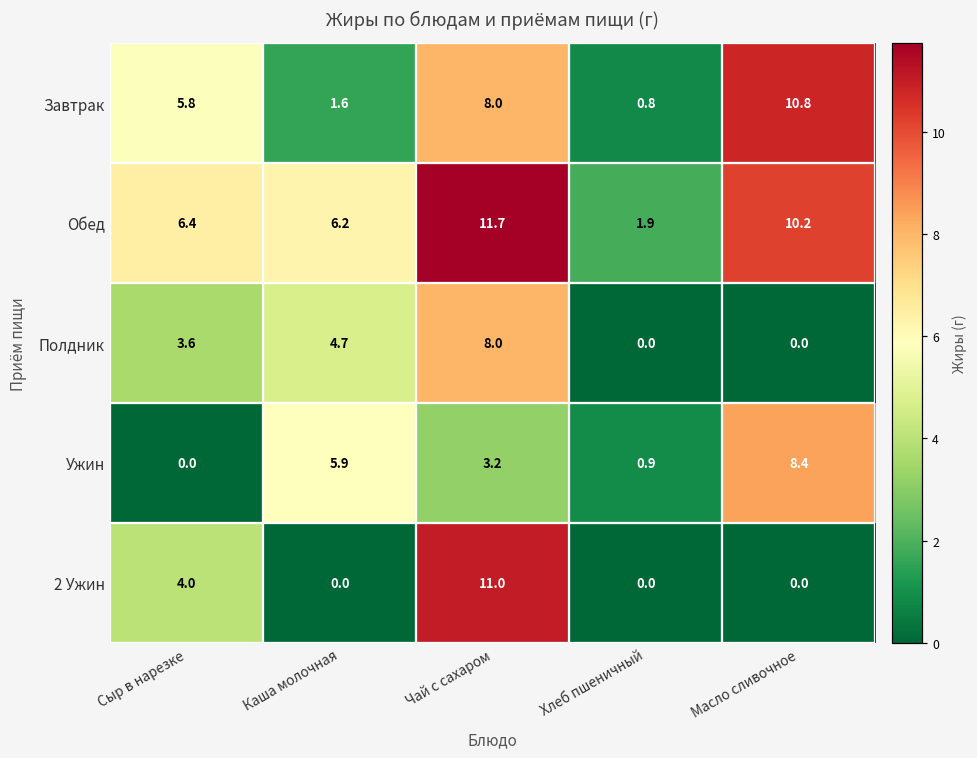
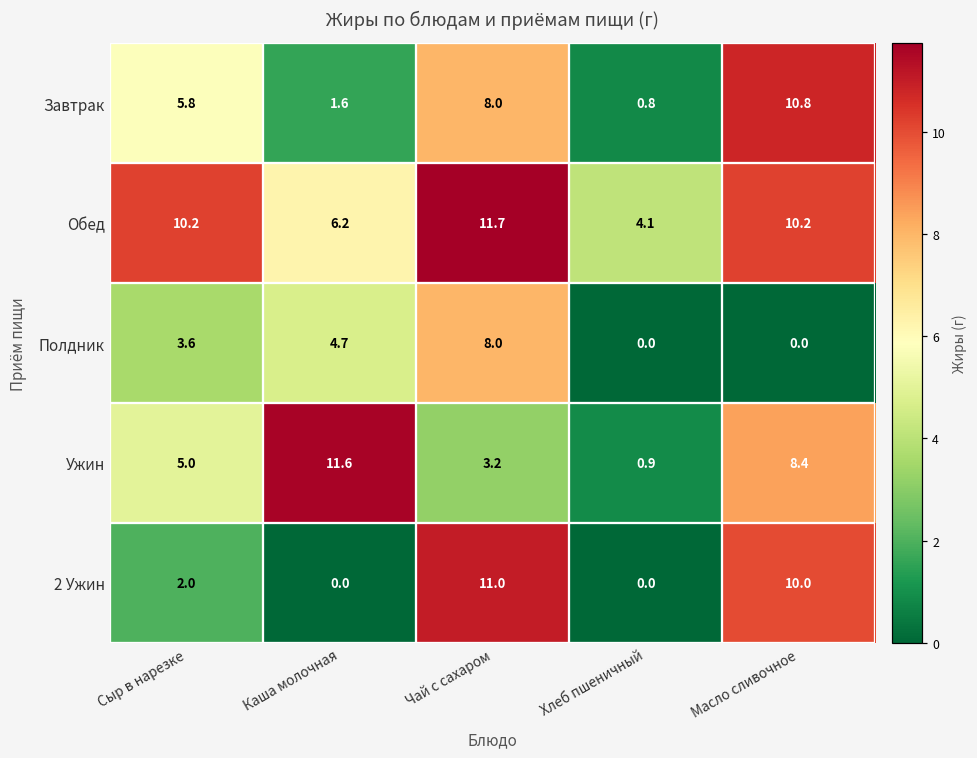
  {
    "Завтрак": {
      "Сыр в нарезке": 5.8,
      "Каша молочная": 1.6,
      "Чай с сахаром": 8.0,
      "Хлеб пшеничный": 0.8,
      "Масло сливочное": 10.8
    },
    "Обед": {
-     "Сыр в нарезке": 6.4,
+     "Сыр в нарезке": 10.2,
      "Каша молочная": 6.2,
      "Чай с сахаром": 11.7,
-     "Хлеб пшеничный": 1.9,
+     "Хлеб пшеничный": 4.1,
      "Масло сливочное": 10.2
    },
    "Полдник": {
      "Сыр в нарезке": 3.6,
      "Каша молочная": 4.7,
      "Чай с сахаром": 8.0,
      "Хлеб пшеничный": 0.0,
      "Масло сливочное": 0.0
    },
    "Ужин": {
-     "Сыр в нарезке": 0.0,
-     "Каша молочная": 5.9,
+     "Сыр в нарезке": 5.0,
+     "Каша молочная": 11.6,
      "Чай с сахаром": 3.2,
      "Хлеб пшеничный": 0.9,
      "Масло сливочное": 8.4
    },
    "2 Ужин": {
-     "Сыр в нарезке": 4.0,
+     "Сыр в нарезке": 2.0,
      "Каша молочная": 0.0,
      "Чай с сахаром": 11.0,
      "Хлеб пшеничный": 0.0,
-     "Масло сливочное": 0.0
+     "Масло сливочное": 10.0
    }
  }
